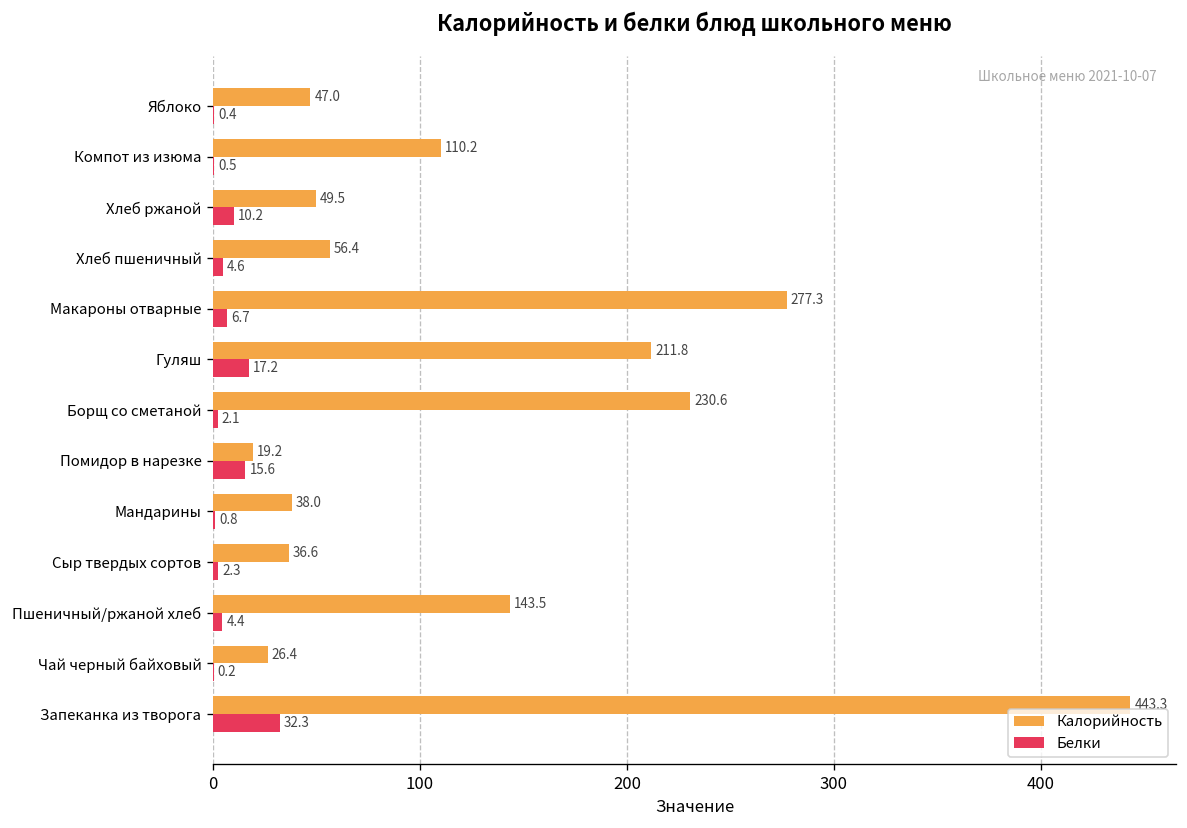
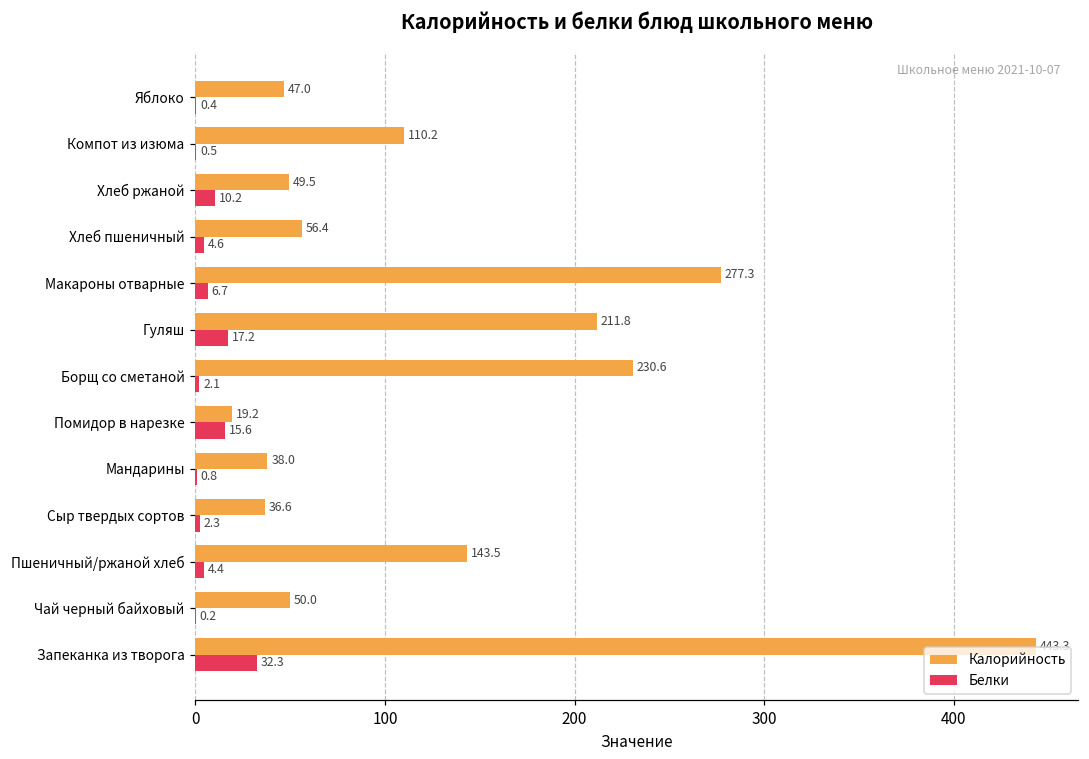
  {
    "Калорийность": {
      "Яблоко": 47.0,
      "Компот из изюма": 110.2,
      "Хлеб ржаной": 49.5,
      "Хлеб пшеничный": 56.4,
      "Макароны отварные": 277.3,
      "Гуляш": 211.8,
      "Борщ со сметаной": 230.6,
      "Помидор в нарезке": 19.2,
      "Мандарины": 38.0,
      "Сыр твердых сортов": 36.6,
      "Пшеничный/ржаной хлеб": 143.5,
-     "Чай черный байховый": 26.4
+     "Чай черный байховый": 50.0
    },
    "Белки": {
      "Яблоко": 0.4,
      "Компот из изюма": 0.5,
      "Хлеб ржаной": 10.2,
      "Хлеб пшеничный": 4.6,
      "Макароны отварные": 6.7,
      "Гуляш": 17.2,
      "Борщ со сметаной": 2.1,
      "Помидор в нарезке": 15.6,
      "Мандарины": 0.8,
      "Сыр твердых сортов": 2.3,
      "Пшеничный/ржаной хлеб": 4.4,
      "Чай черный байховый": 0.2,
      "Запеканка из творога": 32.3
    }
  }
